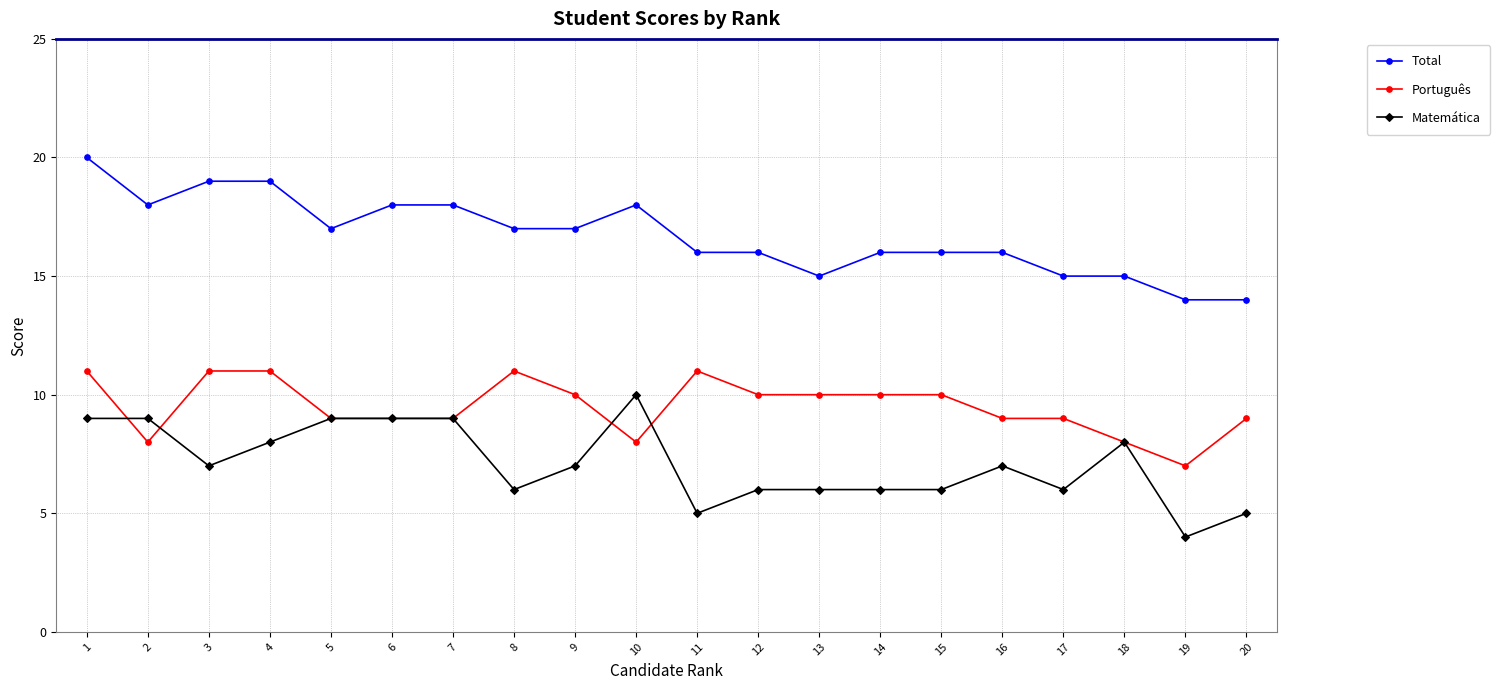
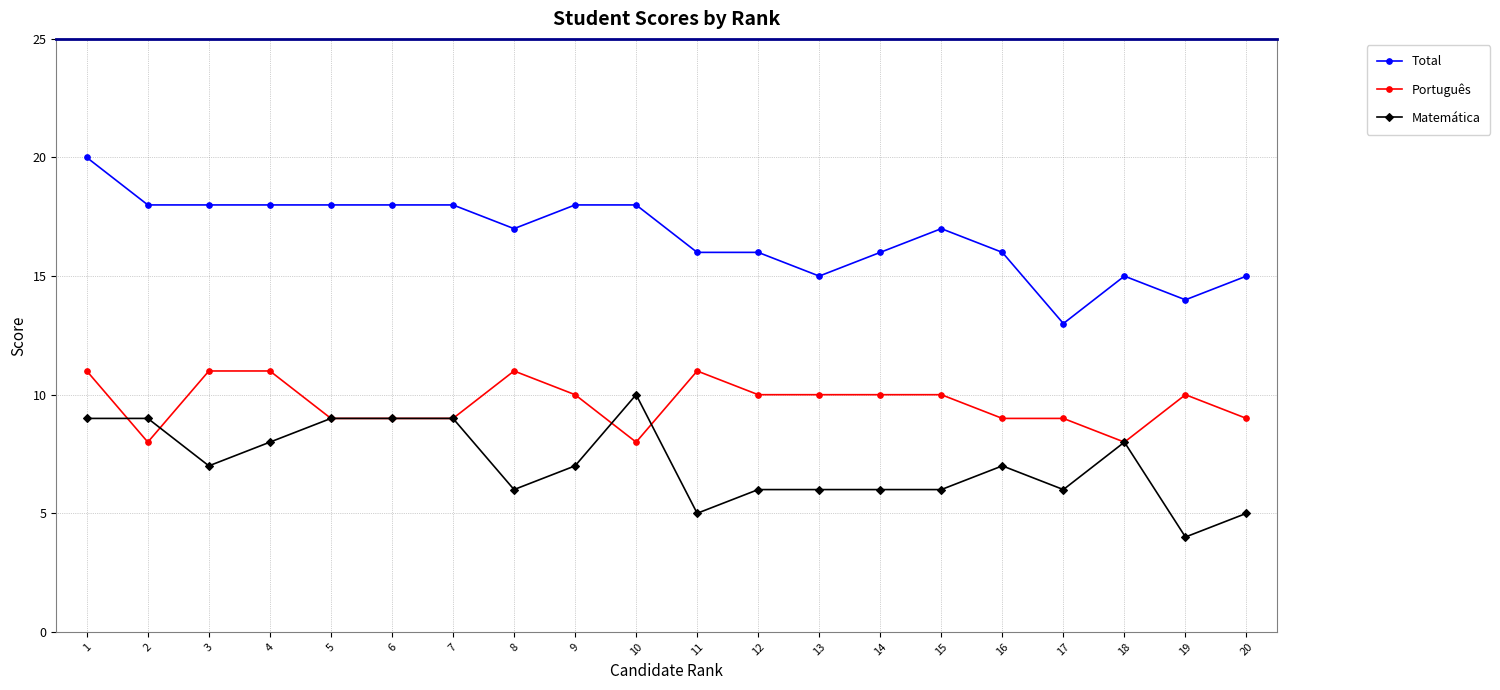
  {
    "Total": {
      "1": 20,
      "2": 18,
-     "3": 19,
-     "4": 19,
-     "5": 17,
+     "3": 18,
+     "4": 18,
+     "5": 18,
      "6": 18,
      "7": 18,
      "8": 17,
-     "9": 17,
+     "9": 18,
      "10": 18,
      "11": 16,
      "12": 16,
      "13": 15,
      "14": 16,
-     "15": 16,
+     "15": 17,
      "16": 16,
-     "17": 15,
+     "17": 13,
      "18": 15,
      "19": 14,
-     "20": 14
+     "20": 15
    },
    "Português": {
      "1": 11,
      "2": 8,
      "3": 11,
      "4": 11,
      "8": 11,
      "9": 10,
      "10": 8,
      "11": 11,
      "12": 10,
      "13": 10,
      "14": 10,
      "15": 10,
      "16": 9,
      "17": 9,
-     "19": 7,
+     "19": 10,
      "20": 9
    },
    "Matemática": {
      "1": 9,
      "2": 9,
      "3": 7,
      "4": 8,
      "8": 6,
      "9": 7,
      "10": 10,
      "11": 5,
      "12": 6,
      "13": 6,
      "14": 6,
      "15": 6,
      "16": 7,
      "17": 6,
      "19": 4,
      "20": 5
    }
  }
